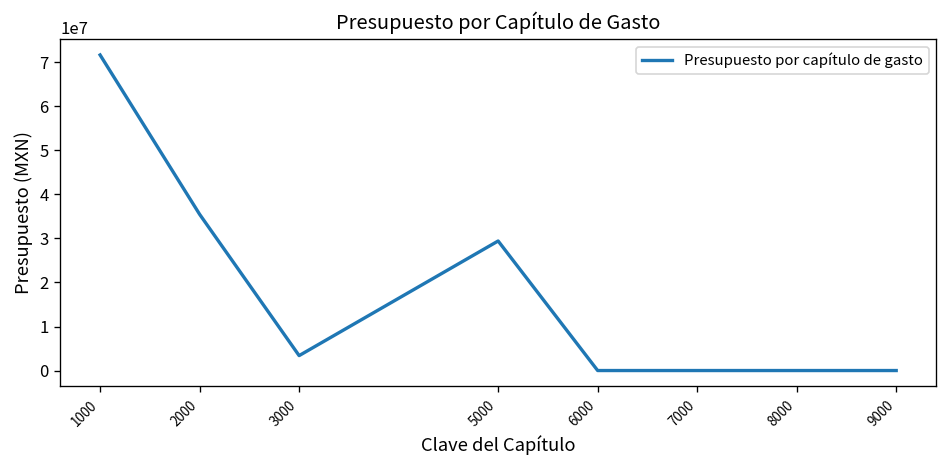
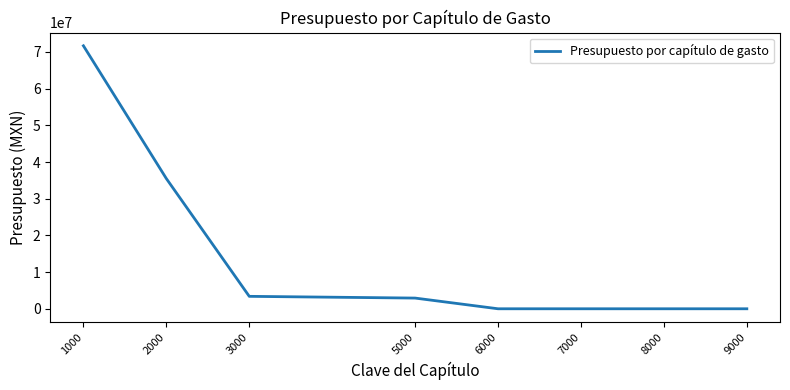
  {
    "1000": 72000000,
    "2000": 35000000,
    "3000": 3000000,
-   "5000": 29000000,
+   "5000": 3000000,
    "6000": 0,
    "7000": 0,
    "8000": 0,
    "9000": 0
  }
